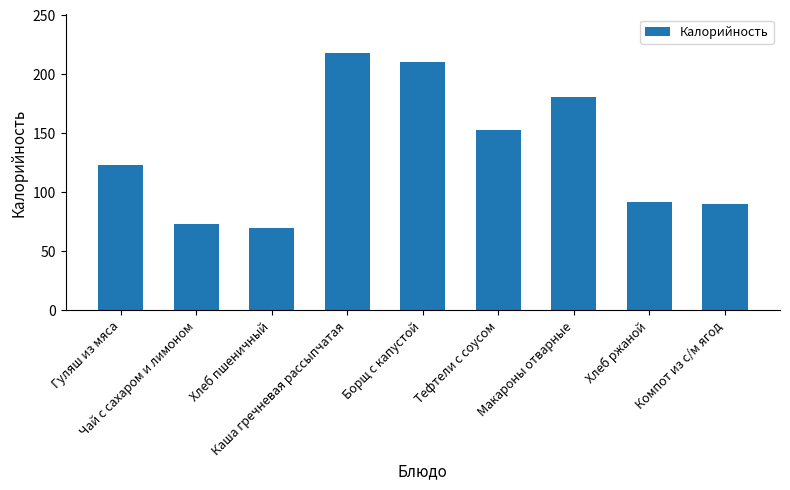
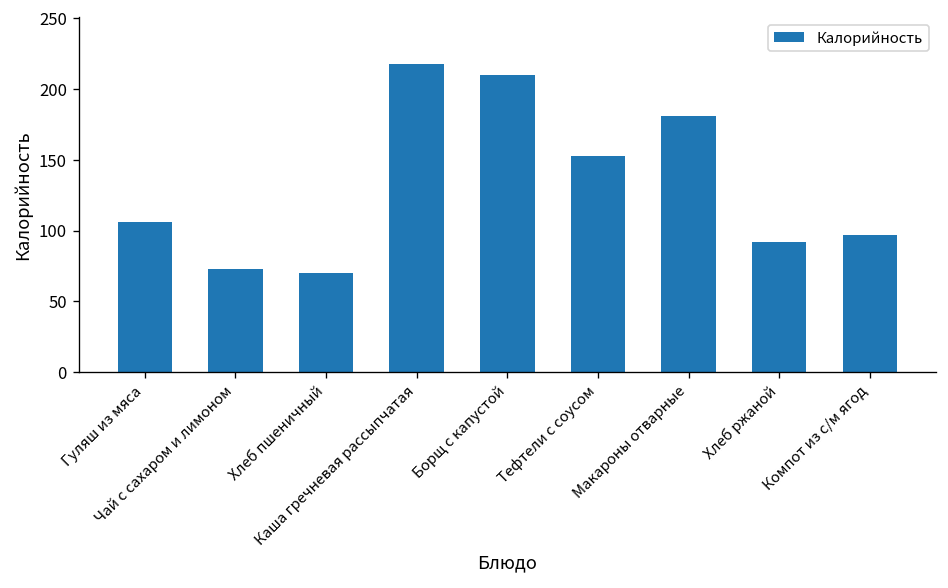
  {
-   "Гуляш из мяса": 123,
+   "Гуляш из мяса": 106,
    "Чай с сахаром и лимоном": 73,
    "Хлеб пшеничный": 70,
    "Каша гречневая рассыпчатая": 218,
    "Борщ с капустой": 210,
    "Тефтели с соусом": 153,
    "Макароны отварные": 181,
    "Хлеб ржаной": 92,
-   "Компот из с/м ягод": 90
+   "Компот из с/м ягод": 97
  }
